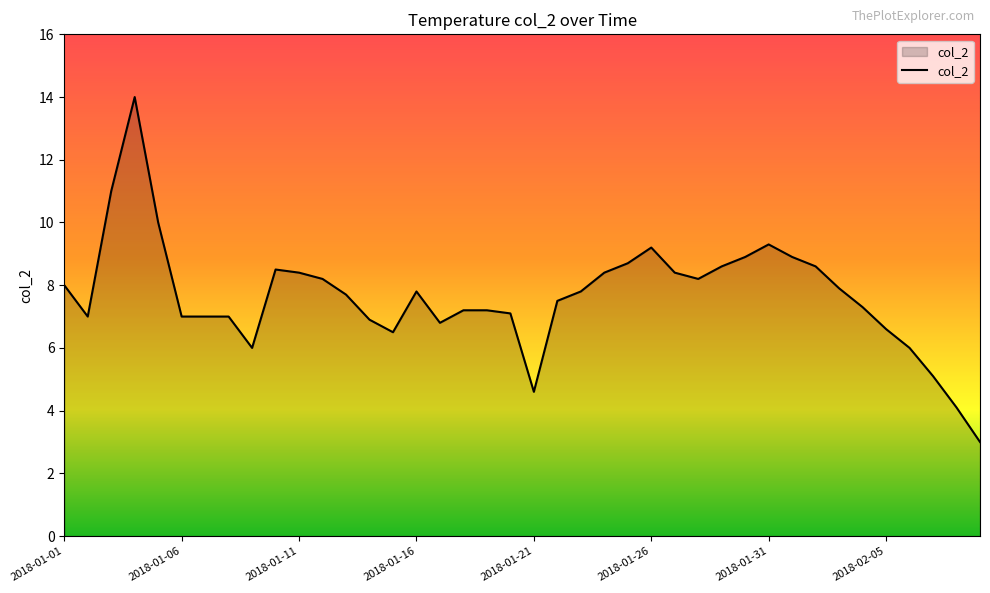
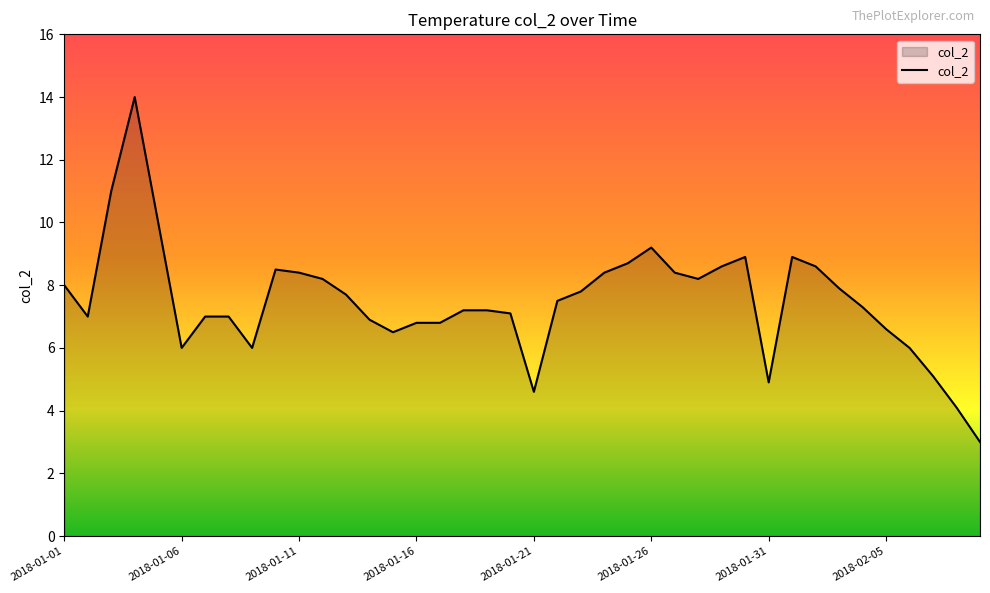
  {
    "2018-01-01": 8.0,
-   "2018-01-06": 7,
+   "2018-01-06": 6,
    "2018-01-11": 8.4,
-   "2018-01-16": 7.8,
+   "2018-01-16": 6.8,
    "2018-01-21": 4.6,
    "2018-01-26": 9.2,
-   "2018-01-31": 9.3,
+   "2018-01-31": 4.9,
    "2018-02-05": 6.6
  }
